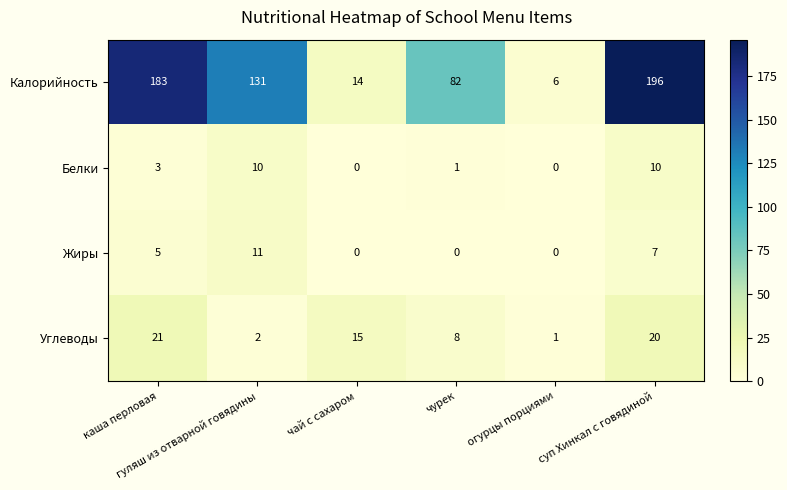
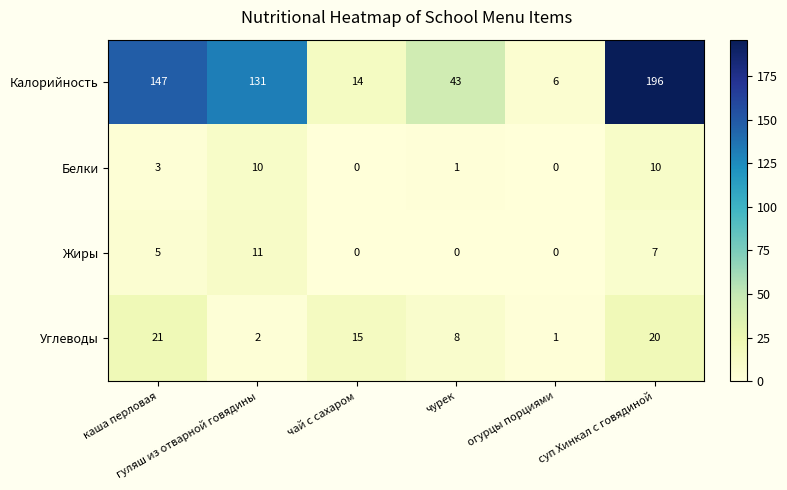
  {
    "Калорийность": {
-     "каша перловая": 183,
+     "каша перловая": 147,
      "гуляш из отварной говядины": 131,
      "чай с сахаром": 14,
-     "чурек": 82,
+     "чурек": 43,
      "огурцы порциями": 6,
      "суп Хинкал с говядиной": 196
    },
    "Белки": {
      "каша перловая": 3,
      "гуляш из отварной говядины": 10,
      "чай с сахаром": 0,
      "чурек": 1,
      "огурцы порциями": 0,
      "суп Хинкал с говядиной": 10
    },
    "Жиры": {
      "каша перловая": 5,
      "гуляш из отварной говядины": 11,
      "чай с сахаром": 0,
      "чурек": 0,
      "огурцы порциями": 0,
      "суп Хинкал с говядиной": 7
    },
    "Углеводы": {
      "каша перловая": 21,
      "гуляш из отварной говядины": 2,
      "чай с сахаром": 15,
      "чурек": 8,
      "огурцы порциями": 1,
      "суп Хинкал с говядиной": 20
    }
  }
